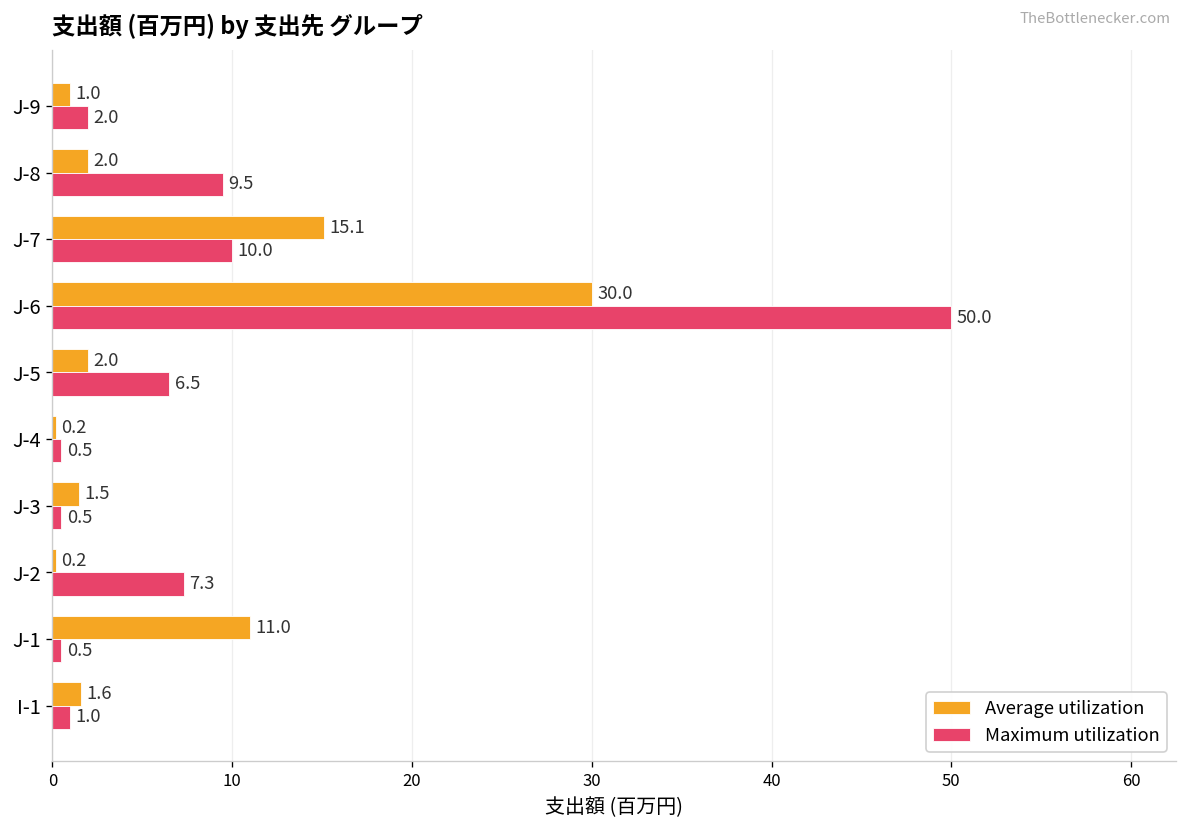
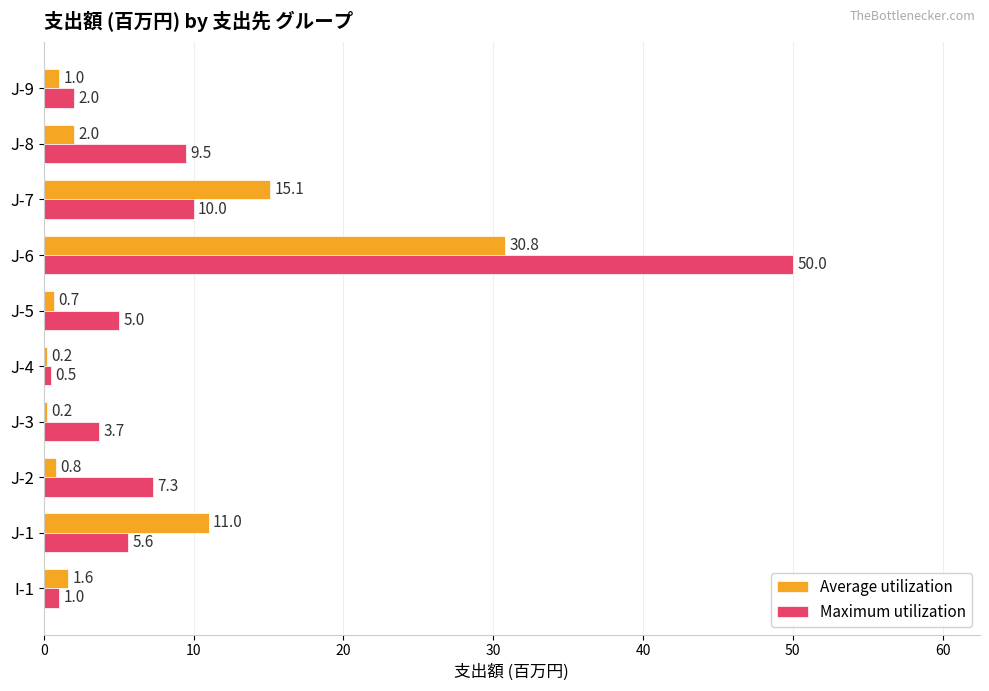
  {
    "Average utilization": {
      "J-9": 1.0,
      "J-8": 2.0,
      "J-7": 15.1,
-     "J-6": 30.0,
-     "J-5": 2.0,
+     "J-6": 30.8,
+     "J-5": 0.7,
      "J-4": 0.2,
-     "J-3": 1.5,
-     "J-2": 0.2,
+     "J-3": 0.2,
+     "J-2": 0.8,
      "J-1": 11.0,
      "I-1": 1.6
    },
    "Maximum utilization": {
      "J-9": 2.0,
      "J-8": 9.5,
      "J-7": 10.0,
      "J-6": 50.0,
-     "J-5": 6.5,
+     "J-5": 5.0,
      "J-4": 0.5,
-     "J-3": 0.5,
+     "J-3": 3.7,
      "J-2": 7.3,
-     "J-1": 0.5,
+     "J-1": 5.6,
      "I-1": 1.0
    }
  }
